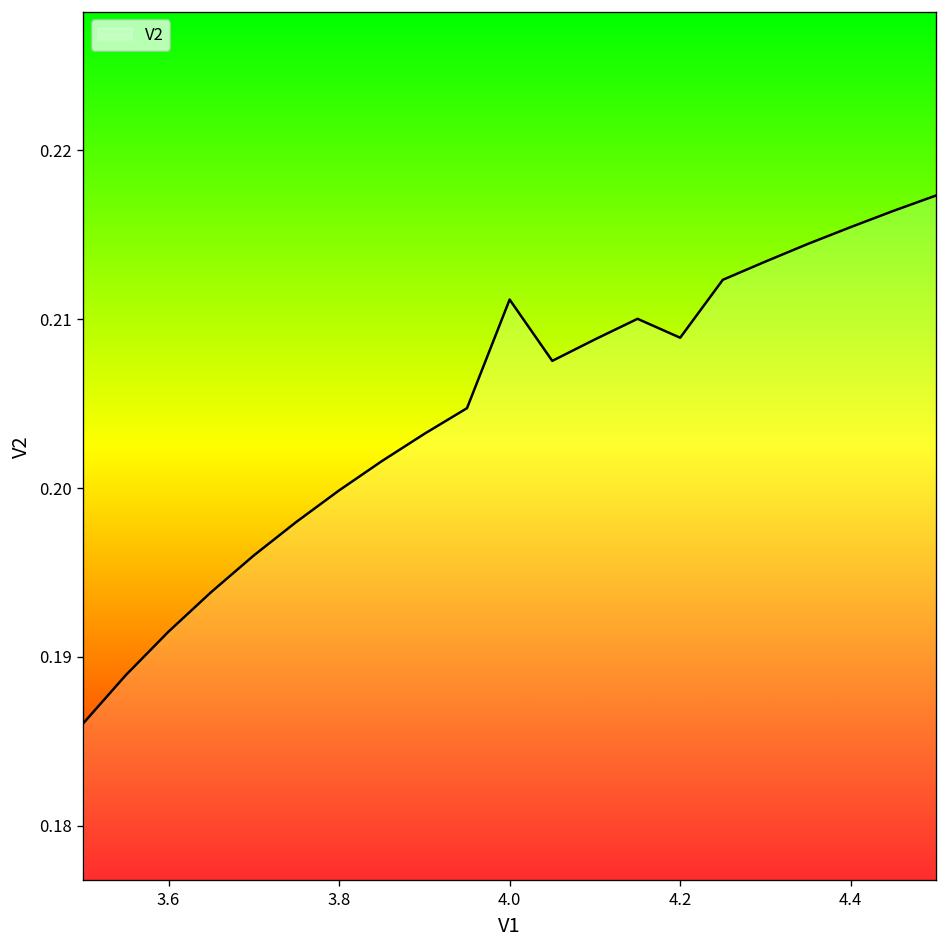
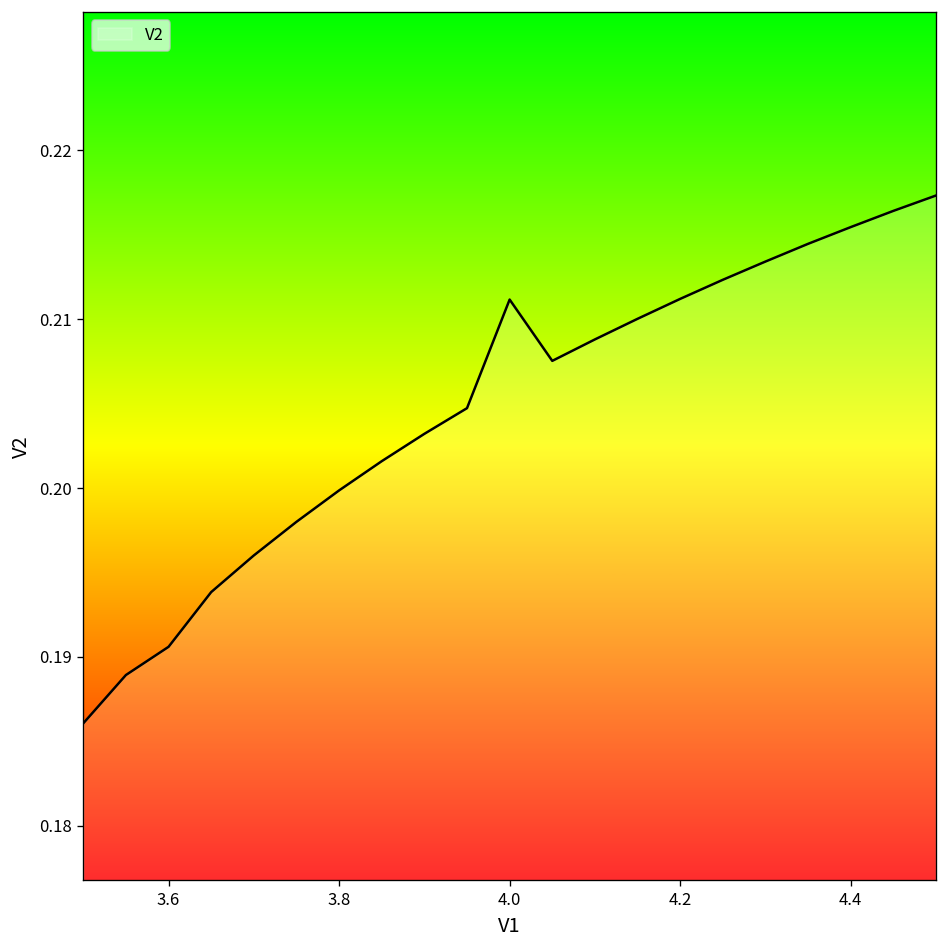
  {
-   "3.6": 0.1915,
+   "3.6": 0.1906,
    "3.8": 0.1999,
    "4.0": 0.2112,
-   "4.2": 0.2089,
+   "4.2": 0.2112,
    "4.4": 0.2155
  }
